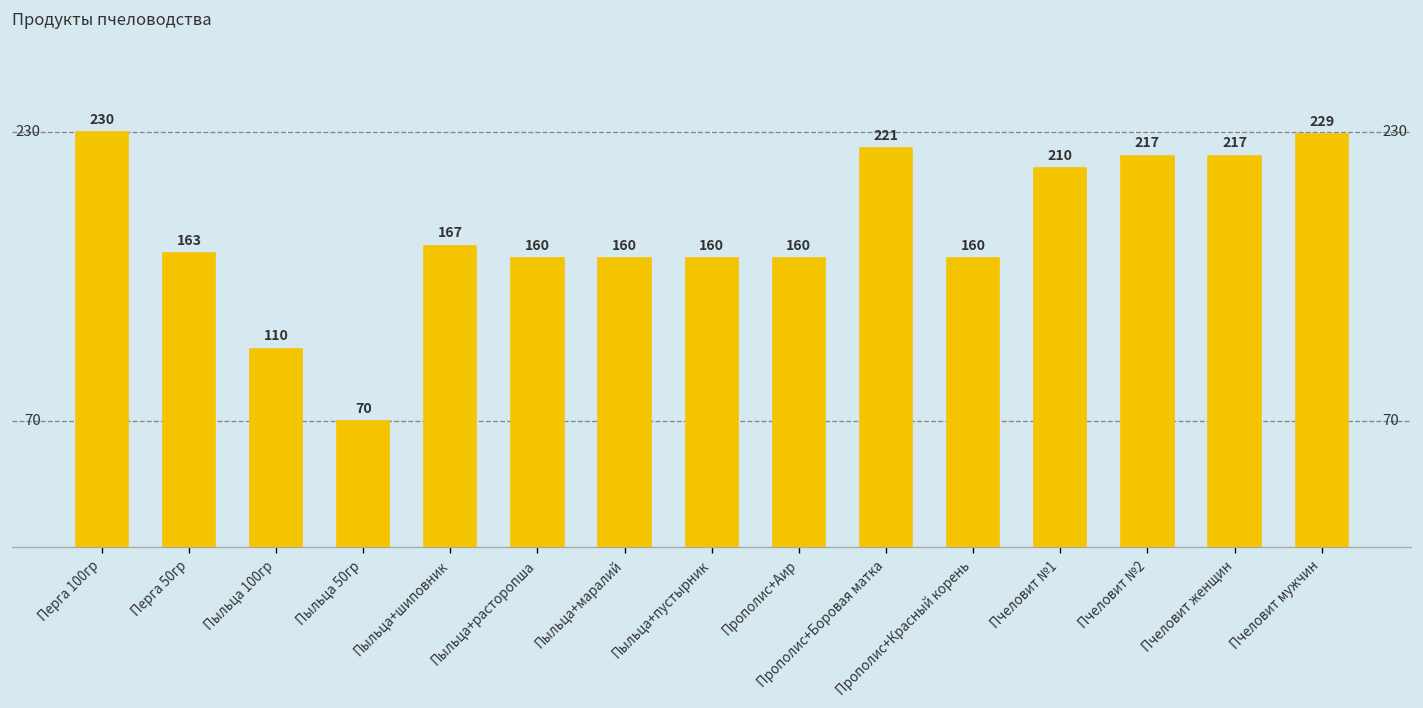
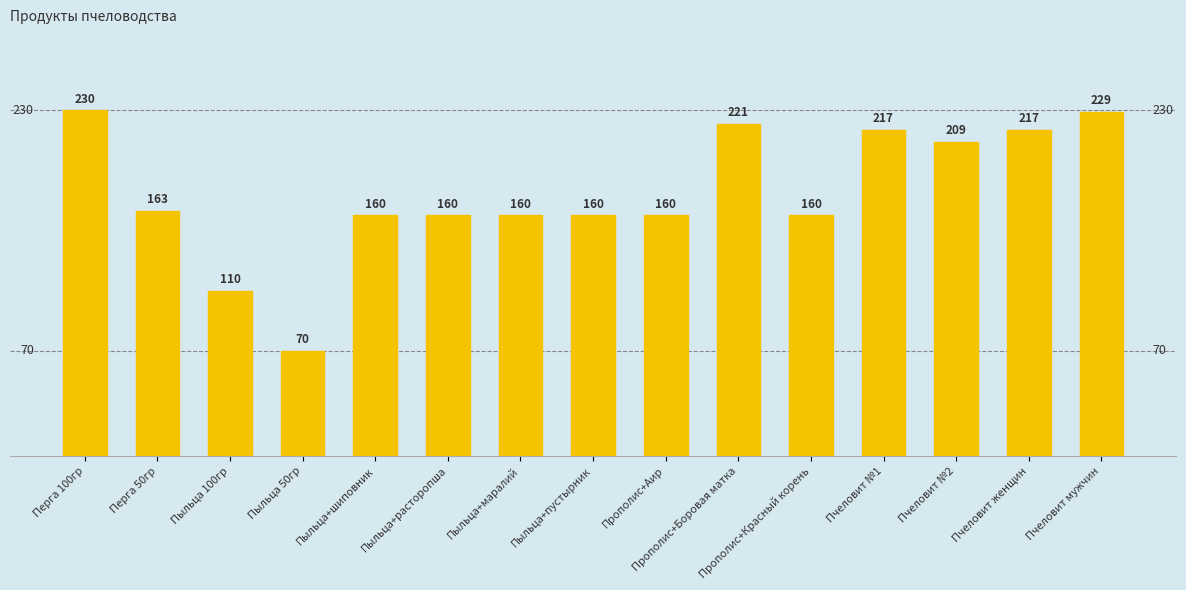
  {
    "Перга 100гр": 230,
    "Перга 50гр": 163,
    "Пыльца 100гр": 110,
    "Пыльца 50гр": 70,
-   "Пыльца+шиповник": 167,
+   "Пыльца+шиповник": 160,
    "Пыльца+расторопша": 160,
    "Пыльца+маралий": 160,
    "Пыльца+пустырник": 160,
    "Прополис+Аир": 160,
    "Прополис+Боровая матка": 221,
    "Прополис+Красный корень": 160,
-   "Пчеловит №1": 210,
-   "Пчеловит №2": 217,
+   "Пчеловит №1": 217,
+   "Пчеловит №2": 209,
    "Пчеловит женщин": 217,
    "Пчеловит мужчин": 229
  }
